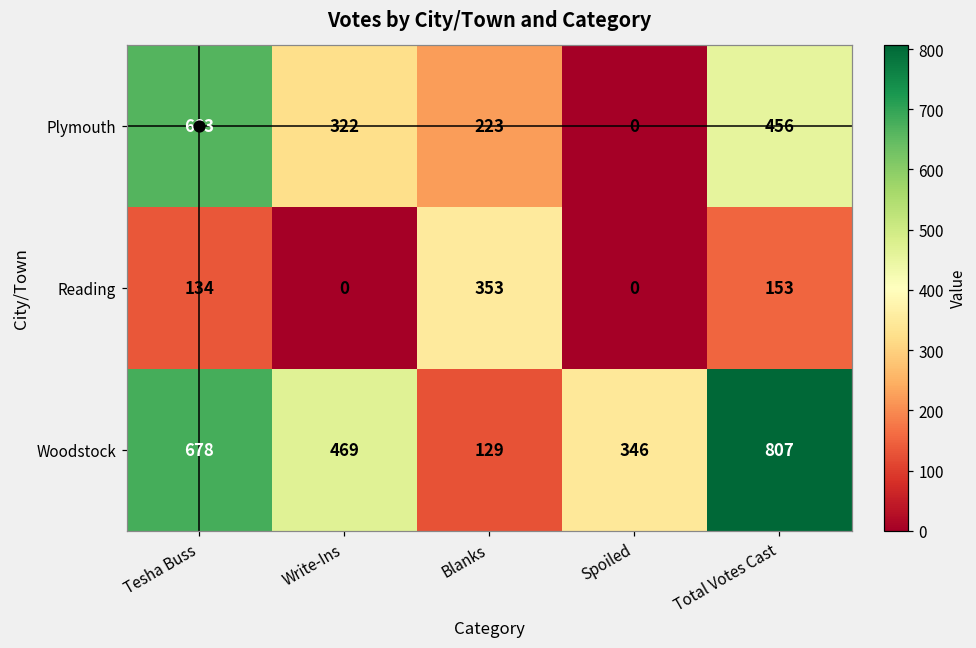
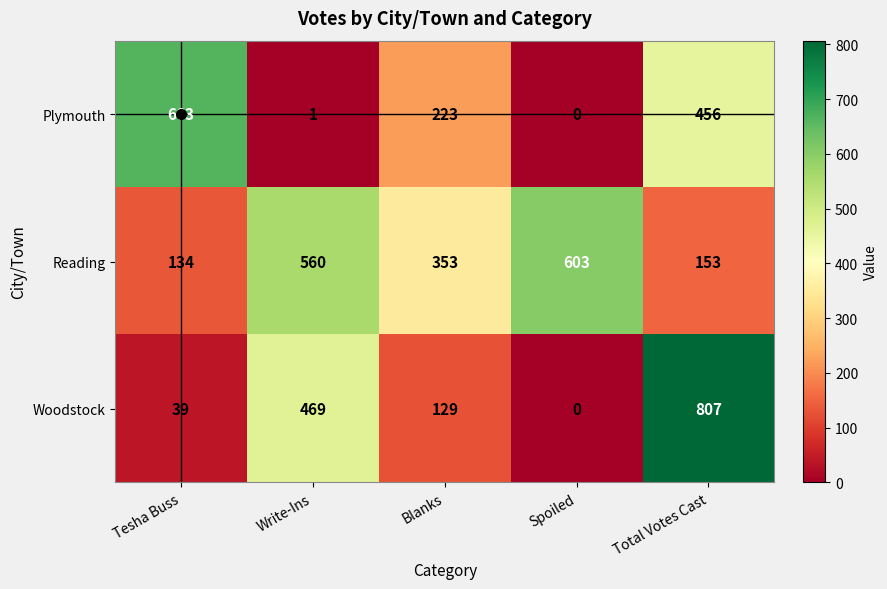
  {
    "Plymouth": {
-     "Write-Ins": 322,
+     "Write-Ins": 1,
      "Blanks": 223,
      "Spoiled": 0,
      "Total Votes Cast": 456
    },
    "Reading": {
      "Tesha Buss": 134,
-     "Write-Ins": 0,
+     "Write-Ins": 560,
      "Blanks": 353,
-     "Spoiled": 0,
+     "Spoiled": 603,
      "Total Votes Cast": 153
    },
    "Woodstock": {
-     "Tesha Buss": 678,
+     "Tesha Buss": 39,
      "Write-Ins": 469,
      "Blanks": 129,
-     "Spoiled": 346,
+     "Spoiled": 0,
      "Total Votes Cast": 807
    }
  }
